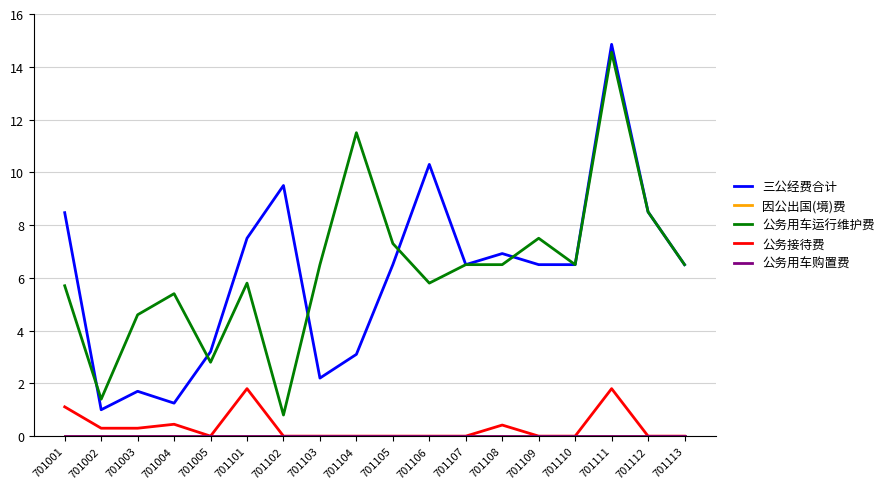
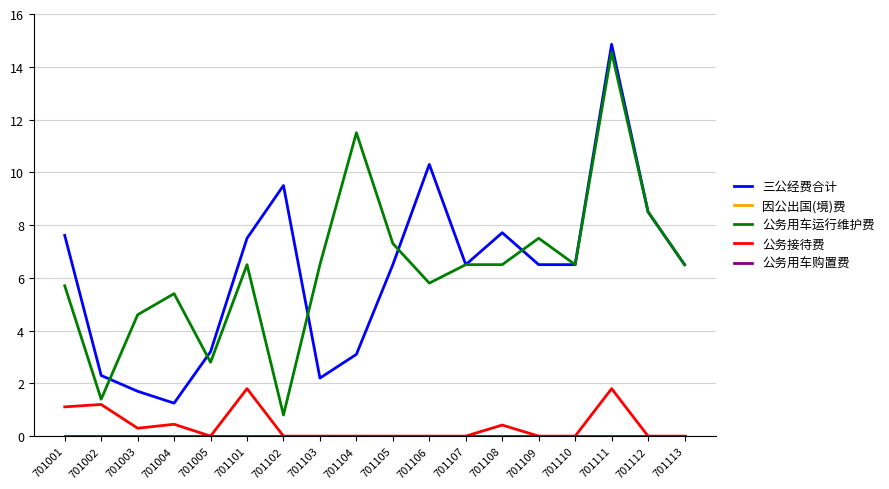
  {
    "三公经费合计": {
-     "701001": 8.5,
-     "701002": 1.0,
+     "701001": 7.6,
+     "701002": 2.3,
      "701003": 1.7,
      "701004": 1.3,
      "701005": 3.2,
      "701101": 7.5,
      "701102": 9.5,
      "701103": 2.2,
      "701104": 3.1,
      "701105": 6.5,
      "701106": 10.3,
-     "701108": 6.9,
+     "701108": 7.7,
      "701109": 6.5,
      "701111": 14.9
    },
    "公务用车购置费": {
      "701001": 0.0,
      "701002": 0.0,
      "701003": 0.0,
      "701004": 0.0,
      "701101": 0.0,
      "701108": 0.0,
      "701111": 0.0
    },
    "公务用车运行维护费": {
      "701001": 5.7,
      "701002": 1.4,
      "701003": 4.6,
      "701004": 5.4,
      "701005": 2.8,
-     "701101": 5.8,
+     "701101": 6.5,
      "701102": 0.8,
      "701103": 6.5,
      "701104": 11.5,
      "701105": 7.3,
      "701106": 5.8,
      "701108": 6.5,
      "701109": 7.5,
      "701111": 14.6
    },
    "公务接待费": {
      "701001": 1.1,
-     "701002": 0.3,
+     "701002": 1.2,
      "701003": 0.3,
      "701004": 0.5,
      "701101": 1.8,
      "701108": 0.4,
      "701111": 1.8
    }
  }
